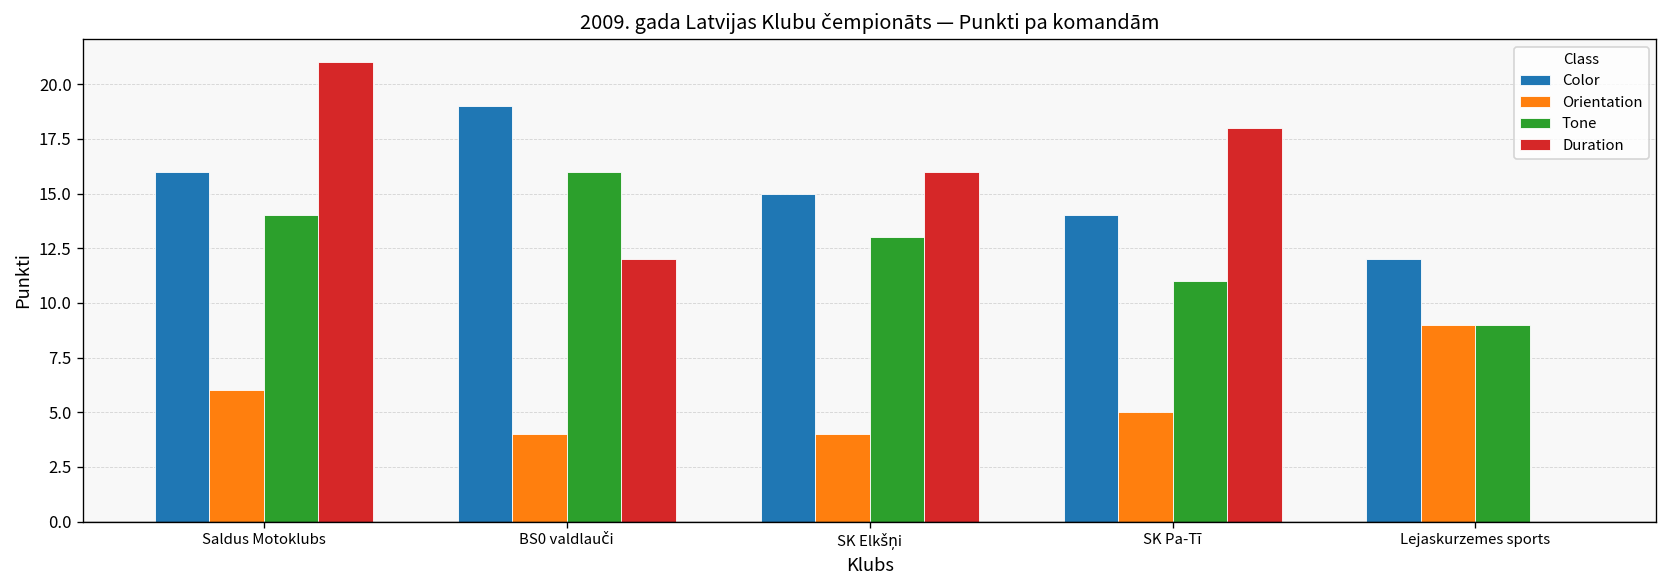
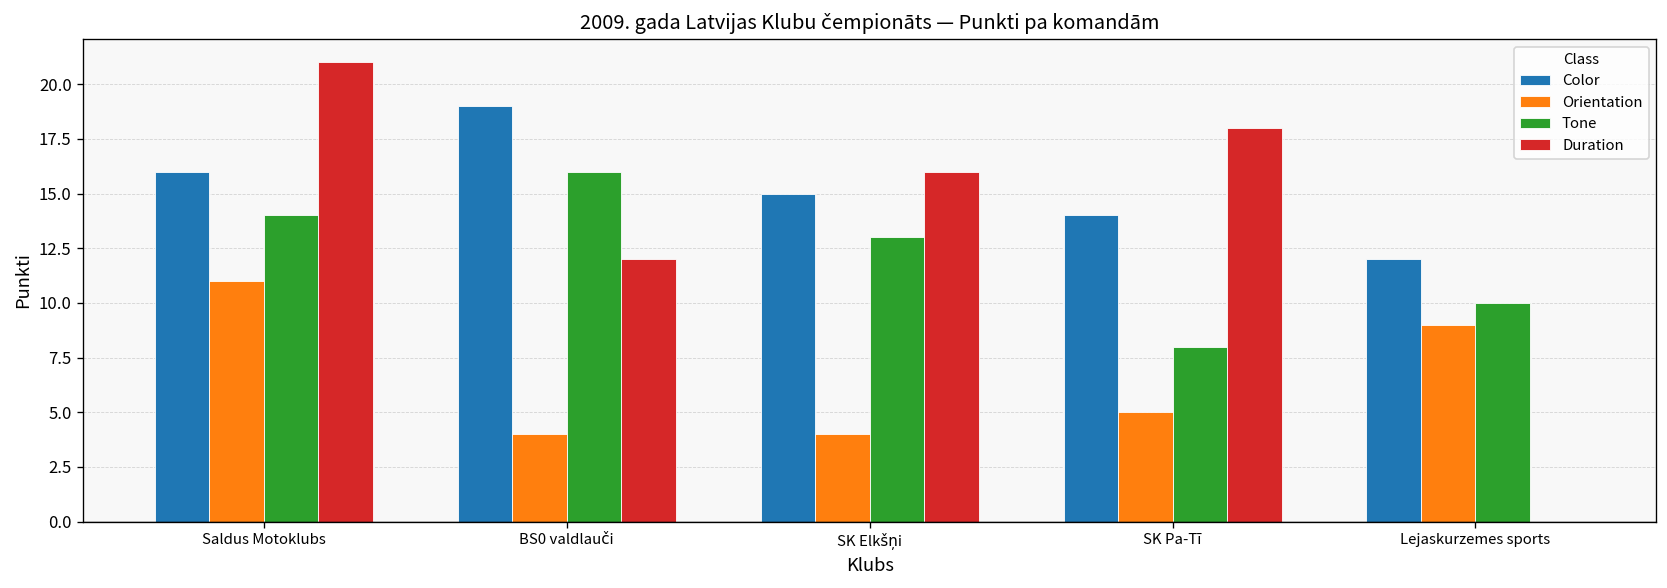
  {
    "Color": {
      "Saldus Motoklubs": 16,
      "BS0 valdlauči": 19,
      "SK Elkšņi": 15,
      "SK Pa-Tī": 14,
      "Lejaskurzemes sports": 12
    },
    "Orientation": {
-     "Saldus Motoklubs": 6,
+     "Saldus Motoklubs": 11,
      "BS0 valdlauči": 4,
      "SK Elkšņi": 4,
      "SK Pa-Tī": 5,
      "Lejaskurzemes sports": 9
    },
    "Tone": {
      "Saldus Motoklubs": 14,
      "BS0 valdlauči": 16,
      "SK Elkšņi": 13,
-     "SK Pa-Tī": 11,
-     "Lejaskurzemes sports": 9
+     "SK Pa-Tī": 8,
+     "Lejaskurzemes sports": 10
    },
    "Duration": {
      "Saldus Motoklubs": 21,
      "BS0 valdlauči": 12,
      "SK Elkšņi": 16,
      "SK Pa-Tī": 18,
      "Lejaskurzemes sports": 0
    }
  }
